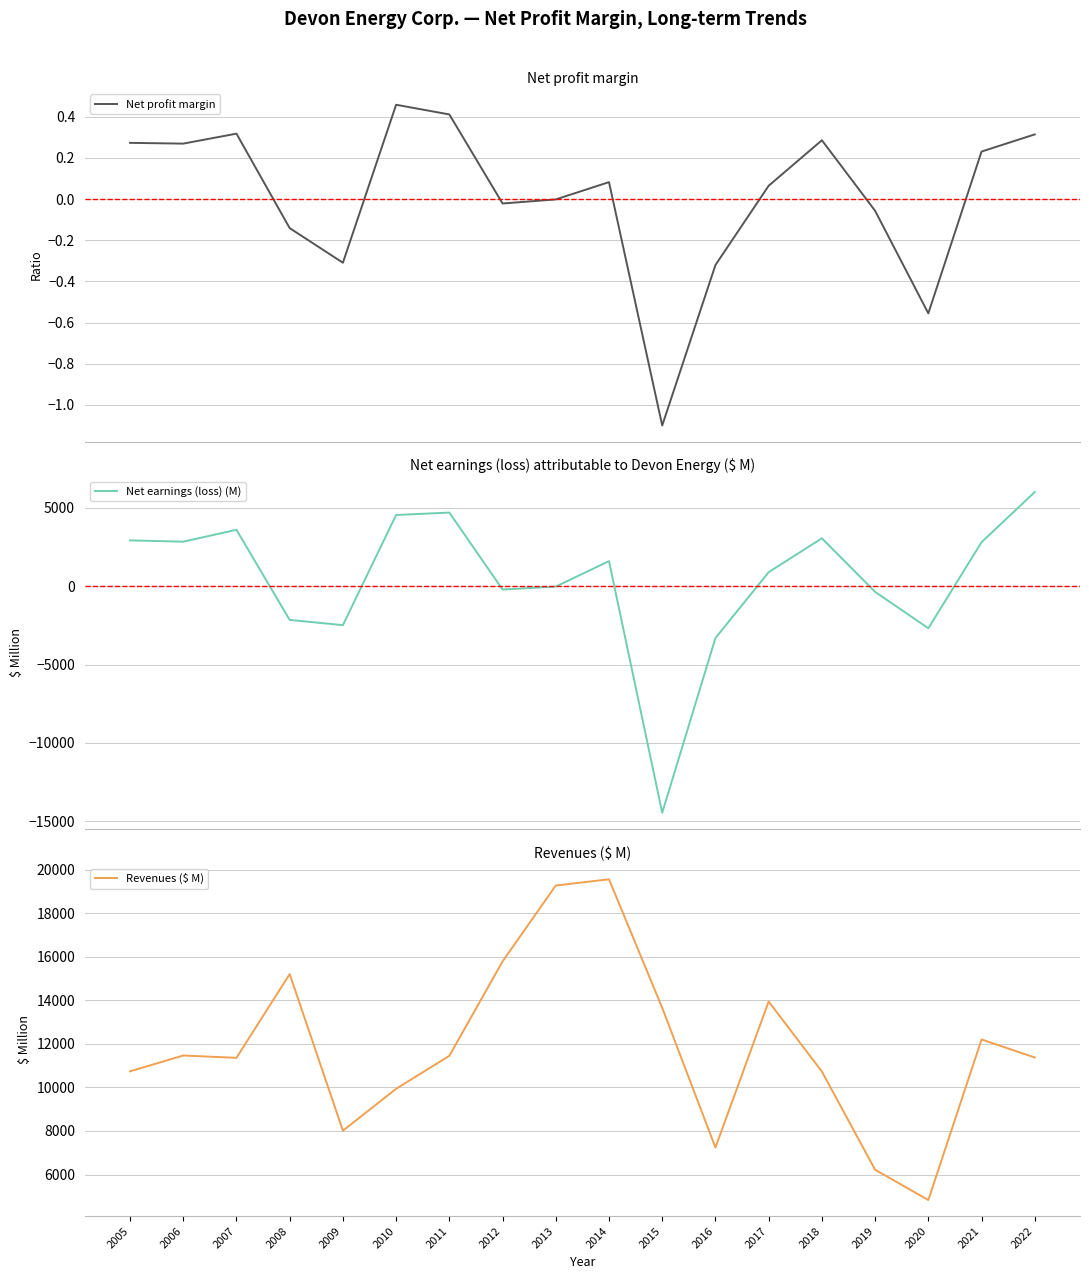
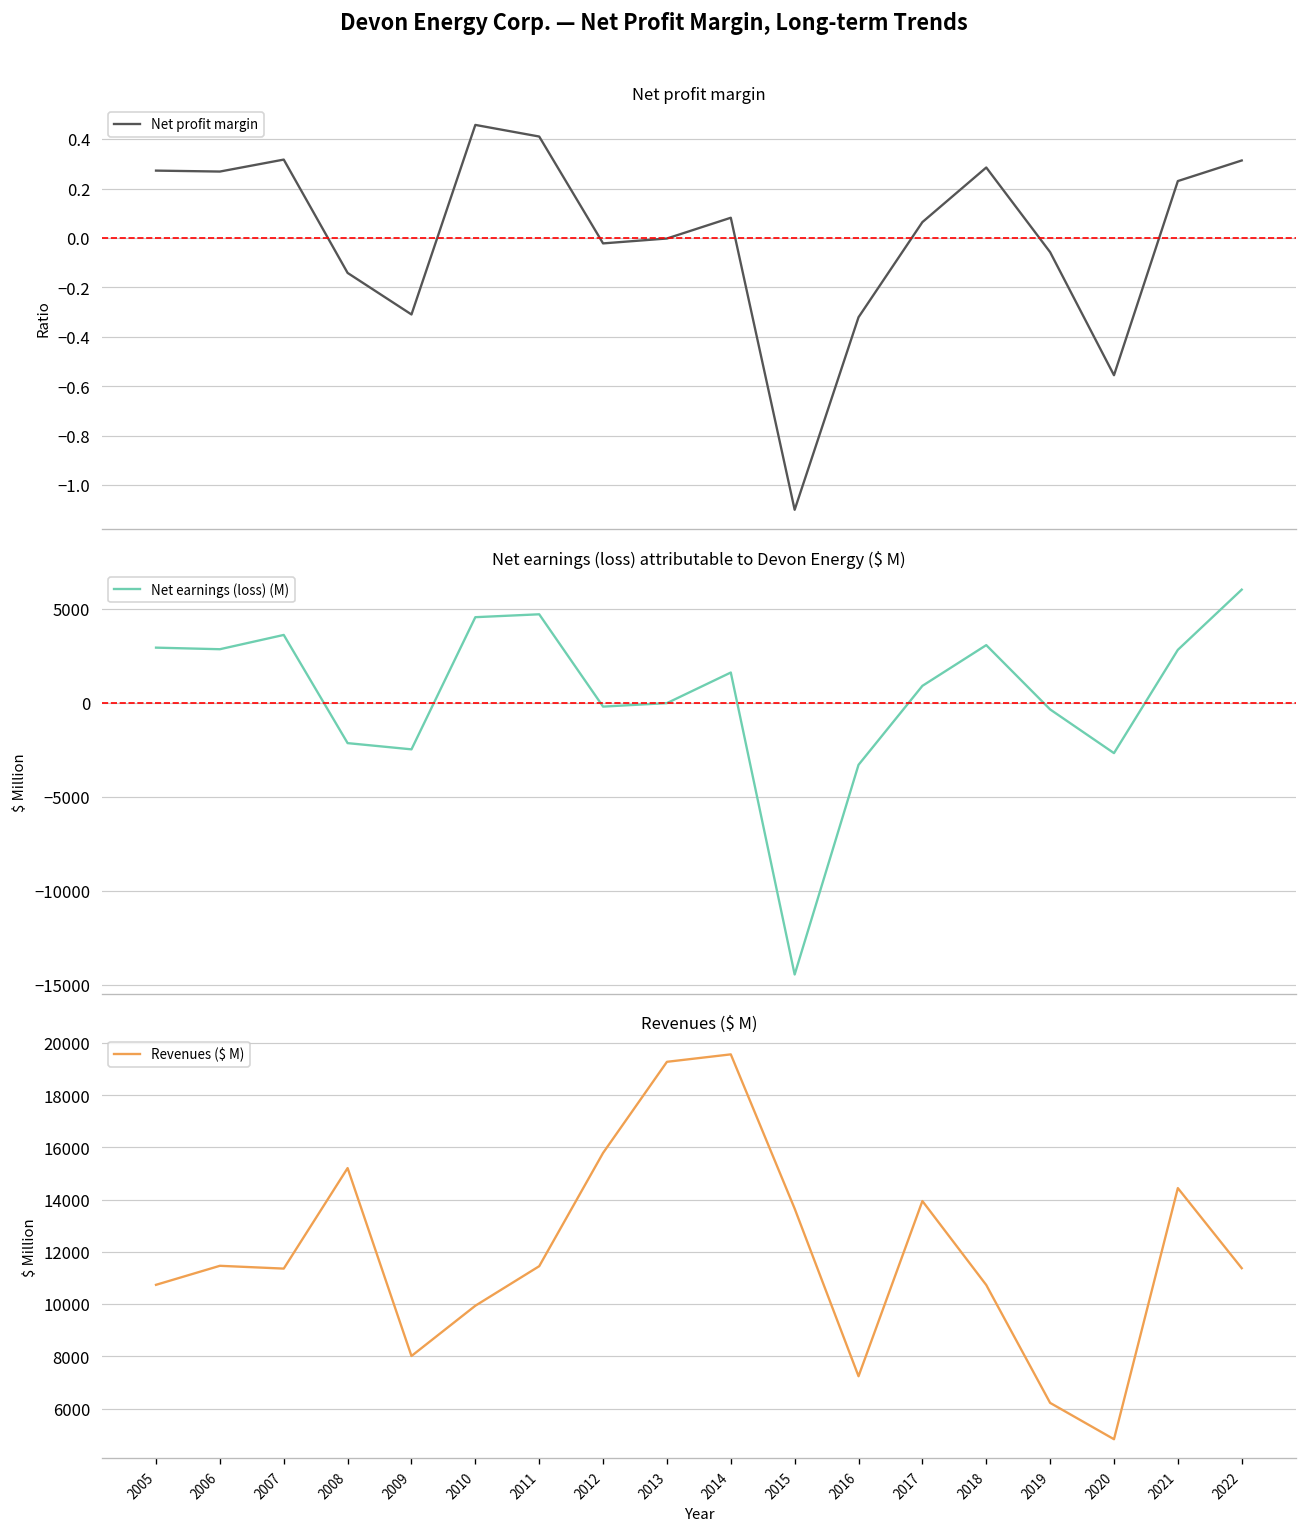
  {
    "Revenues ($ M)": {
      "2005": 10700,
      "2006": 11500,
      "2007": 11400,
      "2008": 15200,
      "2009": 8000,
      "2010": 9900,
      "2011": 11500,
      "2012": 15800,
      "2013": 19300,
      "2014": 19600,
      "2015": 13700,
      "2016": 7200,
      "2017": 13900,
      "2018": 10700,
      "2019": 6200,
      "2020": 4800,
-     "2021": 12200,
+     "2021": 14400,
      "2022": 11400
    }
  }
